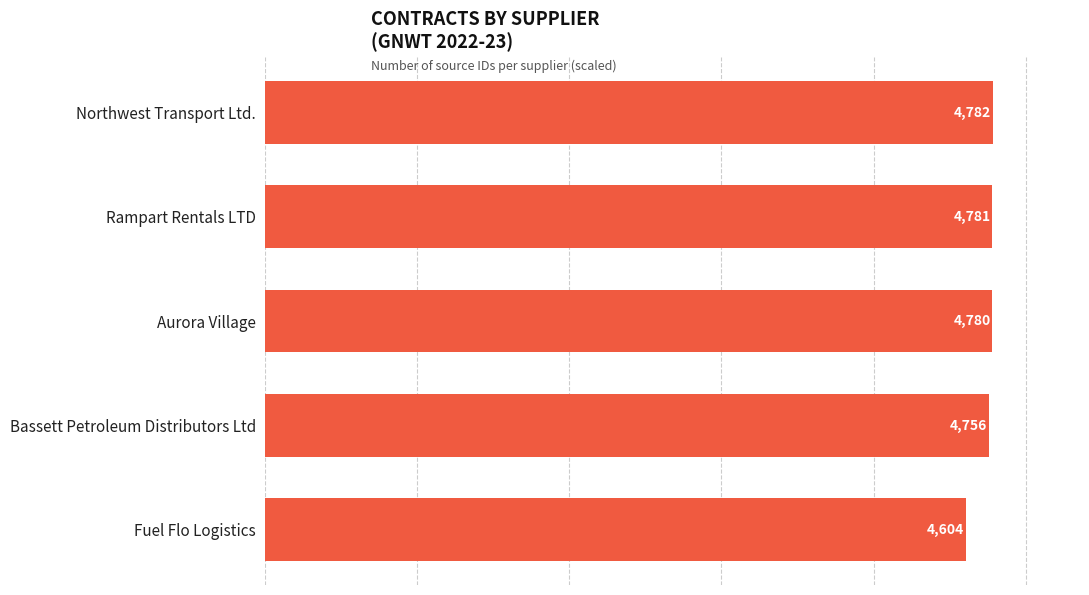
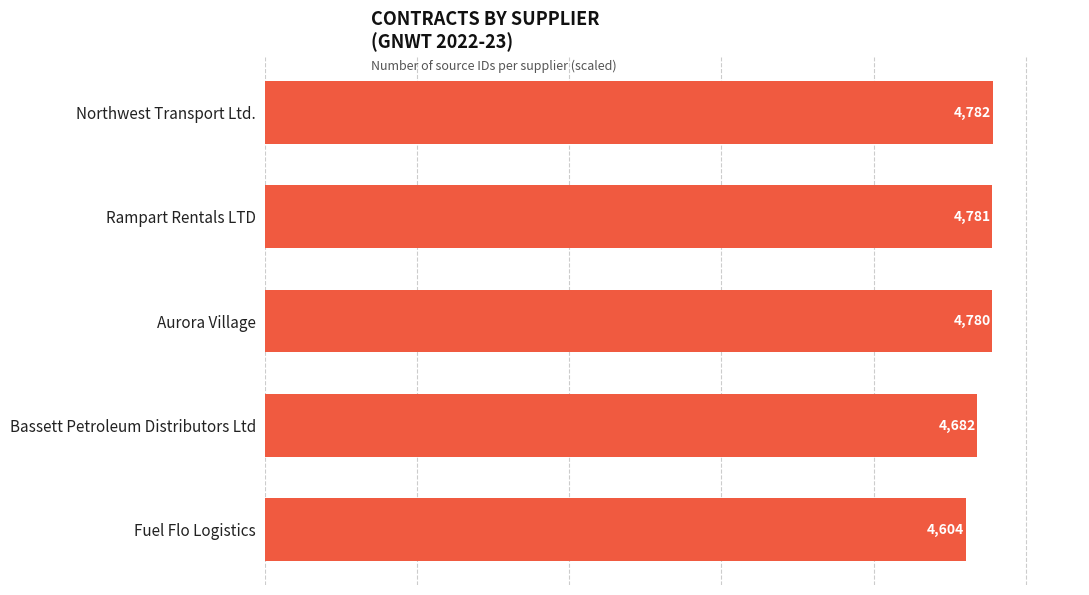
  {
    "Northwest Transport Ltd.": "4,782",
    "Rampart Rentals LTD": "4,781",
    "Aurora Village": "4,780",
-   "Bassett Petroleum Distributors Ltd": "4,756",
+   "Bassett Petroleum Distributors Ltd": "4,682",
    "Fuel Flo Logistics": "4,604"
  }
